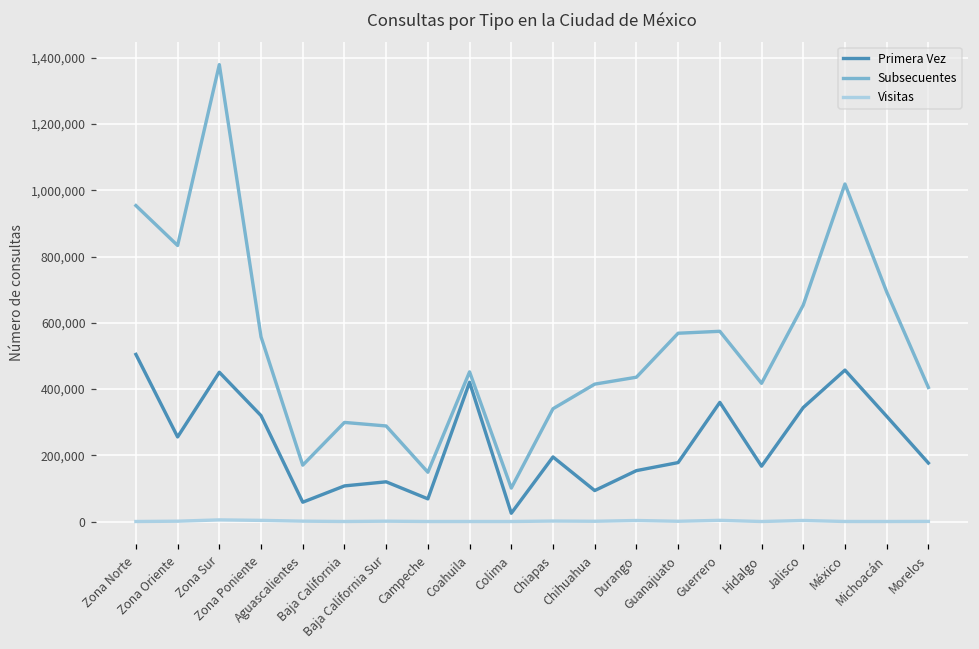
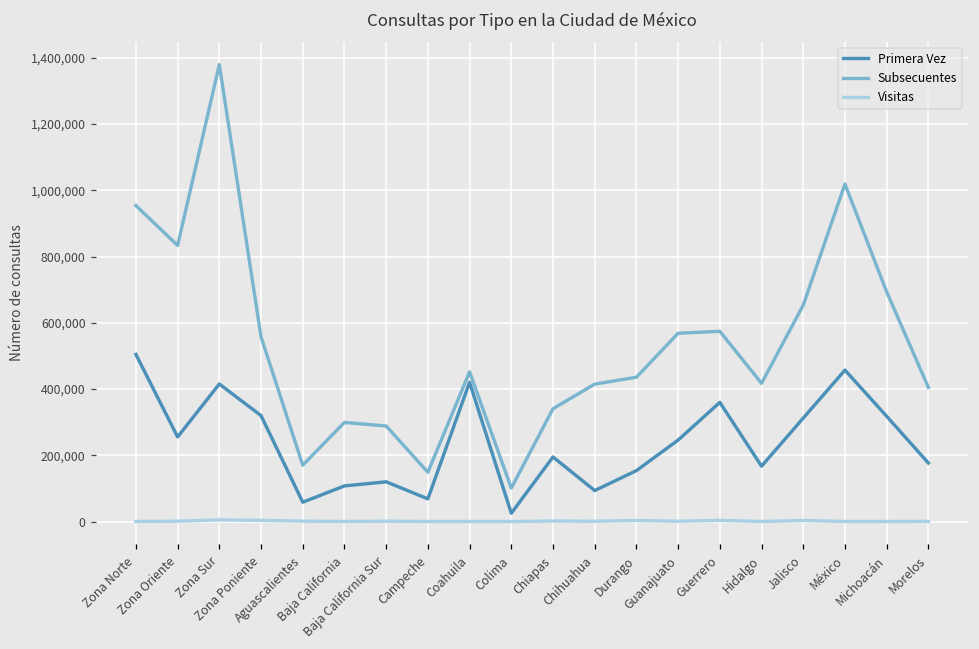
  {
    "Primera Vez": {
      "Zona Norte": "500,000",
      "Zona Oriente": "260,000",
-     "Zona Sur": "450,000",
+     "Zona Sur": "420,000",
      "Zona Poniente": "320,000",
      "Aguascalientes": "60,000",
      "Baja California": "110,000",
      "Baja California Sur": "120,000",
      "Campeche": "70,000",
      "Coahuila": "420,000",
      "Colima": "20,000",
      "Chiapas": "190,000",
      "Chihuahua": "90,000",
      "Durango": "150,000",
-     "Guanajuato": "180,000",
+     "Guanajuato": "250,000",
      "Guerrero": "360,000",
      "Hidalgo": "170,000",
-     "Jalisco": "340,000",
+     "Jalisco": "310,000",
      "México": "460,000",
      "Michoacán": "320,000",
      "Morelos": "180,000"
    }
  }
